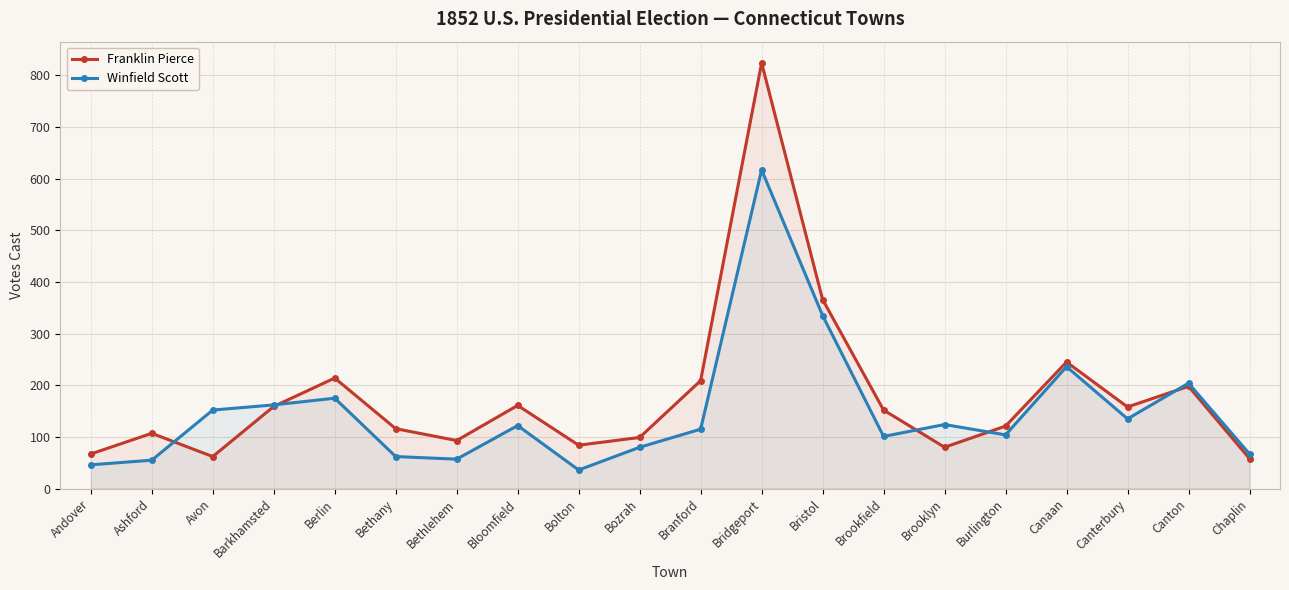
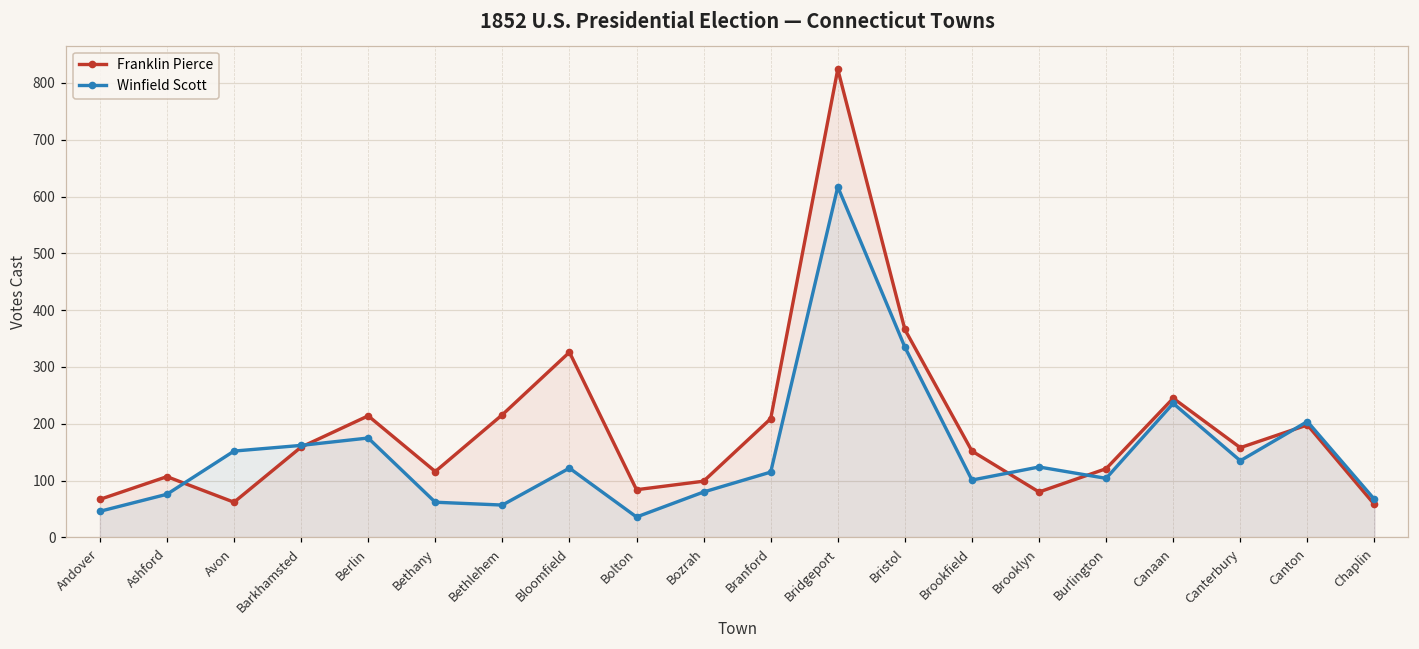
  {
    "Franklin Pierce": {
      "Andover": 70,
      "Ashford": 110,
      "Avon": 60,
      "Berlin": 210,
      "Bethany": 120,
-     "Bethlehem": 90,
-     "Bloomfield": 160,
+     "Bethlehem": 220,
+     "Bloomfield": 330,
      "Bolton": 80,
      "Bozrah": 100,
      "Branford": 210,
      "Bridgeport": 820,
      "Bristol": 370,
      "Brookfield": 150,
      "Brooklyn": 80,
      "Burlington": 120,
      "Canaan": 250,
      "Canterbury": 160,
      "Canton": 200,
      "Chaplin": 60
    },
    "Winfield Scott": {
      "Andover": 50,
-     "Ashford": 60,
+     "Ashford": 80,
      "Avon": 150,
      "Berlin": 180,
      "Bethany": 60,
      "Bethlehem": 60,
      "Bloomfield": 120,
      "Bolton": 40,
      "Bozrah": 80,
      "Branford": 120,
      "Bridgeport": 620,
      "Bristol": 340,
      "Brookfield": 100,
      "Brooklyn": 120,
      "Burlington": 100,
      "Canaan": 240,
      "Canterbury": 140,
      "Canton": 200,
      "Chaplin": 70
    }
  }
